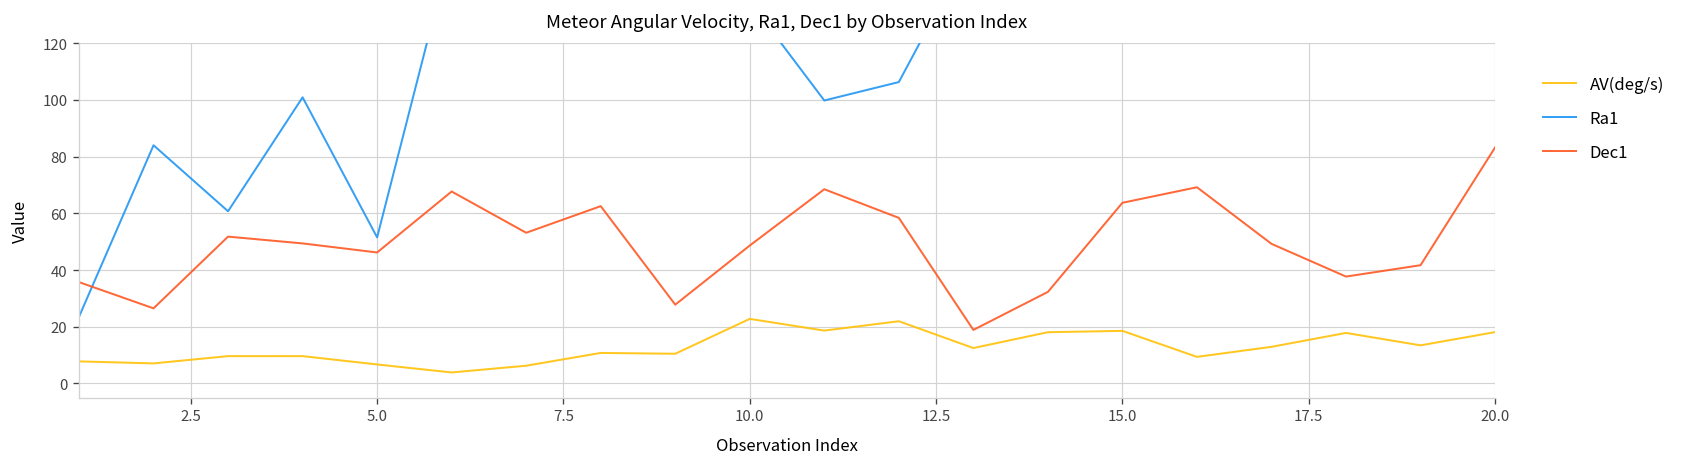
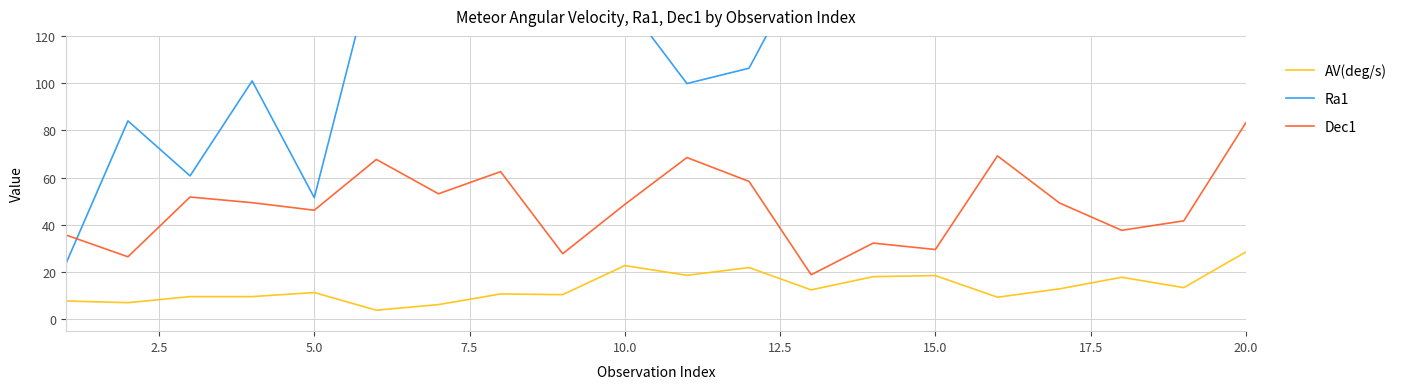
  {
    "AV(deg/s)": {
-     "5.0": 7,
+     "5.0": 11,
      "10.0": 23,
      "15.0": 19,
-     "20.0": 18
+     "20.0": 29
    },
    "Ra1": {
      "5.0": 52
    },
    "Dec1": {
      "5.0": 46,
      "10.0": 49,
-     "15.0": 64,
+     "15.0": 30,
      "20.0": 83
    }
  }
